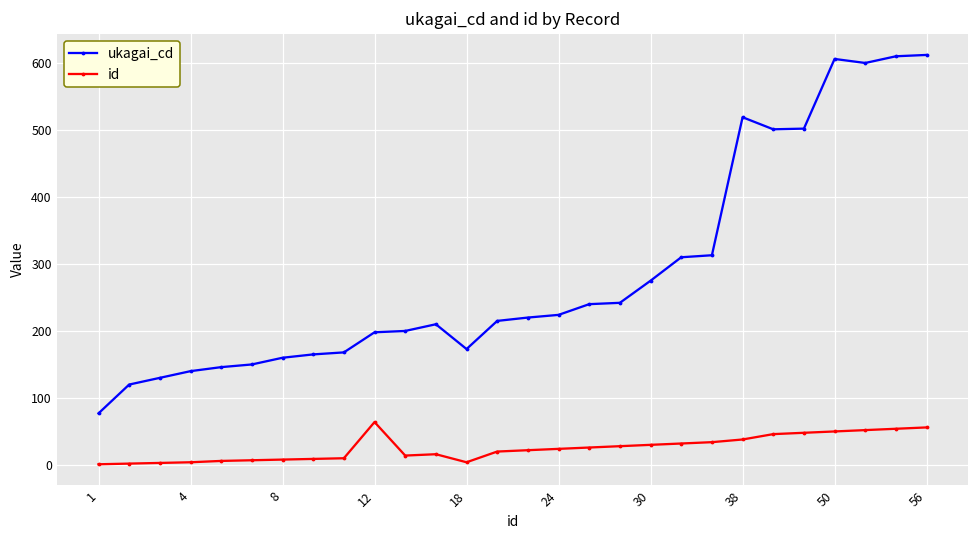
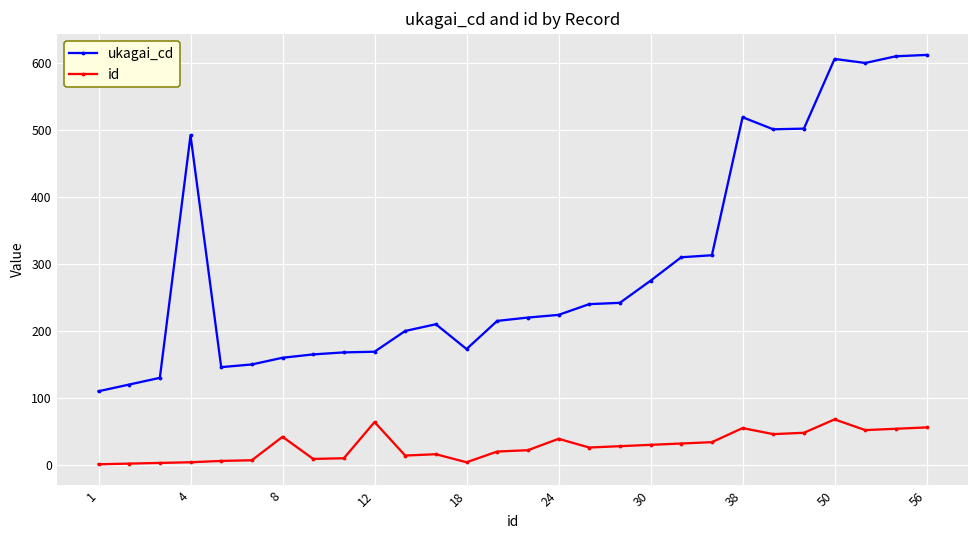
  {
    "ukagai_cd": {
-     "1": 80,
-     "4": 140,
+     "1": 110,
+     "4": 490,
      "8": 160,
-     "12": 200,
+     "12": 170,
      "18": 170,
      "24": 220,
      "30": 280,
      "38": 520,
      "50": 610,
      "56": 610
    },
    "id": {
      "1": 0,
      "4": 0,
-     "8": 10,
+     "8": 40,
      "12": 60,
      "18": 0,
-     "24": 20,
+     "24": 40,
      "30": 30,
-     "38": 40,
-     "50": 50,
+     "38": 60,
+     "50": 70,
      "56": 60
    }
  }
